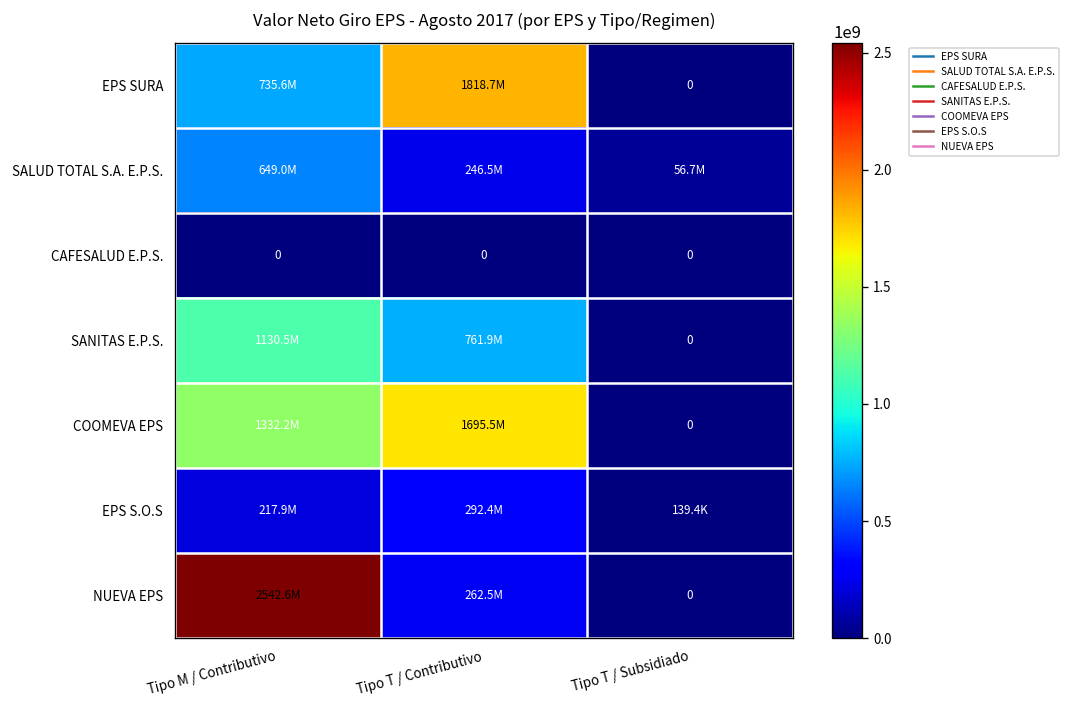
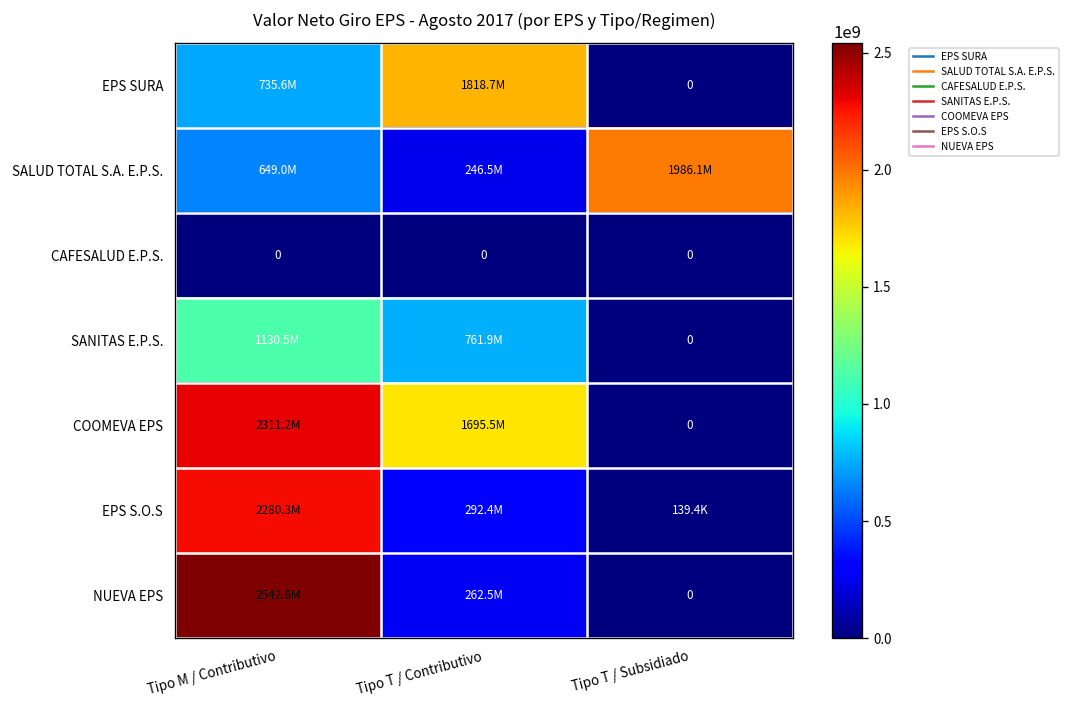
  {
    "EPS SURA": {
      "Tipo M / Contributivo": "735.6M",
      "Tipo T / Contributivo": "1818.7M",
      "Tipo T / Subsidiado": "0"
    },
    "SALUD TOTAL S.A. E.P.S.": {
      "Tipo M / Contributivo": "649.0M",
      "Tipo T / Contributivo": "246.5M",
-     "Tipo T / Subsidiado": "56.7M"
+     "Tipo T / Subsidiado": "1986.1M"
    },
    "CAFESALUD E.P.S.": {
      "Tipo M / Contributivo": "0",
      "Tipo T / Contributivo": "0",
      "Tipo T / Subsidiado": "0"
    },
    "SANITAS E.P.S.": {
      "Tipo M / Contributivo": "1130.5M",
      "Tipo T / Contributivo": "761.9M",
      "Tipo T / Subsidiado": "0"
    },
    "COOMEVA EPS": {
-     "Tipo M / Contributivo": "1332.2M",
+     "Tipo M / Contributivo": "2311.2M",
      "Tipo T / Contributivo": "1695.5M",
      "Tipo T / Subsidiado": "0"
    },
    "EPS S.O.S": {
-     "Tipo M / Contributivo": "217.9M",
+     "Tipo M / Contributivo": "2280.3M",
      "Tipo T / Contributivo": "292.4M",
      "Tipo T / Subsidiado": "139.4K"
    },
    "NUEVA EPS": {
      "Tipo M / Contributivo": "2542.6M",
      "Tipo T / Contributivo": "262.5M",
      "Tipo T / Subsidiado": "0"
    }
  }
